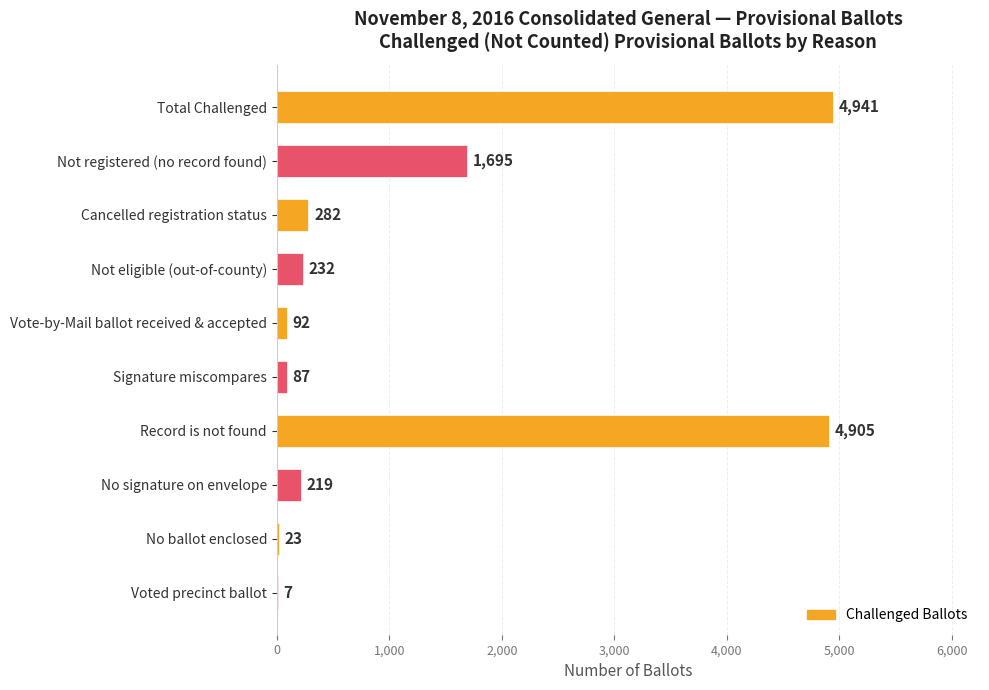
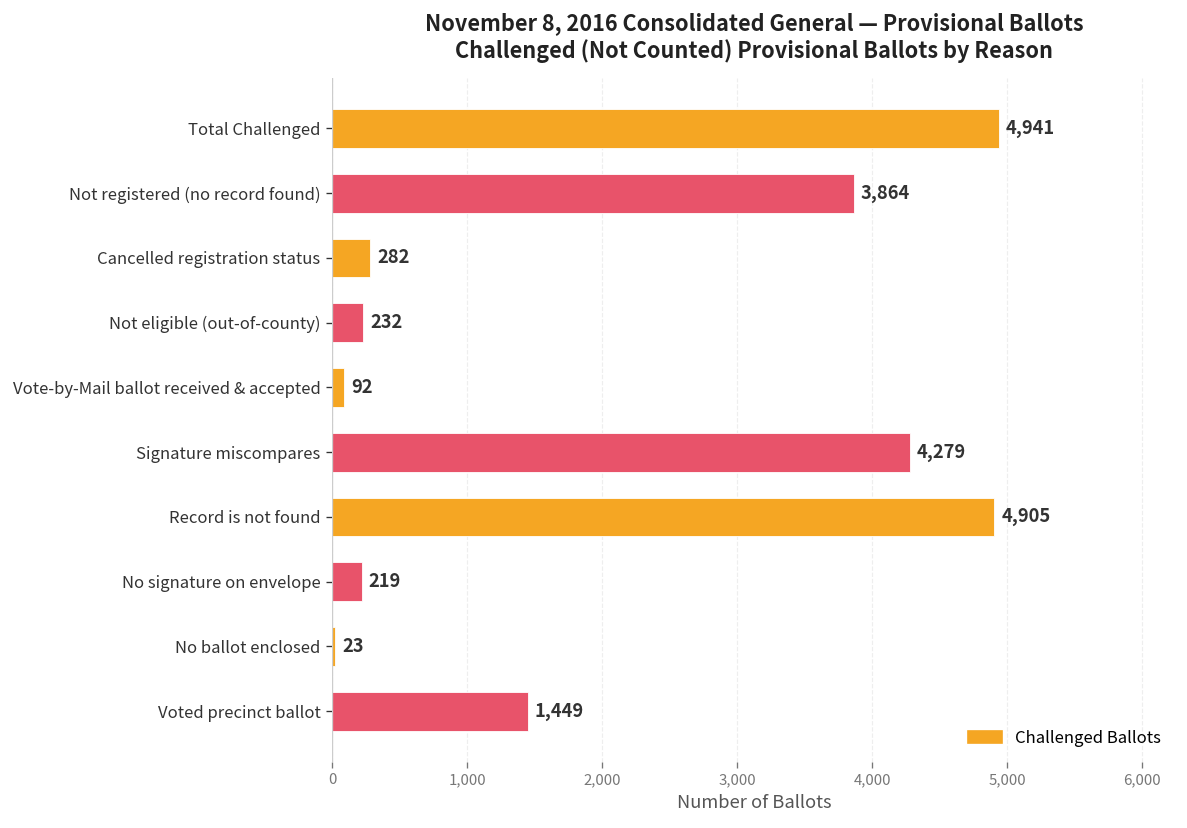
  {
    "Total Challenged": "4,941",
-   "Not registered (no record found)": "1,695",
+   "Not registered (no record found)": "3,864",
    "Cancelled registration status": "282",
    "Not eligible (out-of-county)": "232",
    "Vote-by-Mail ballot received & accepted": "92",
-   "Signature miscompares": "87",
+   "Signature miscompares": "4,279",
    "Record is not found": "4,905",
    "No signature on envelope": "219",
    "No ballot enclosed": "23",
-   "Voted precinct ballot": "7"
+   "Voted precinct ballot": "1,449"
  }
